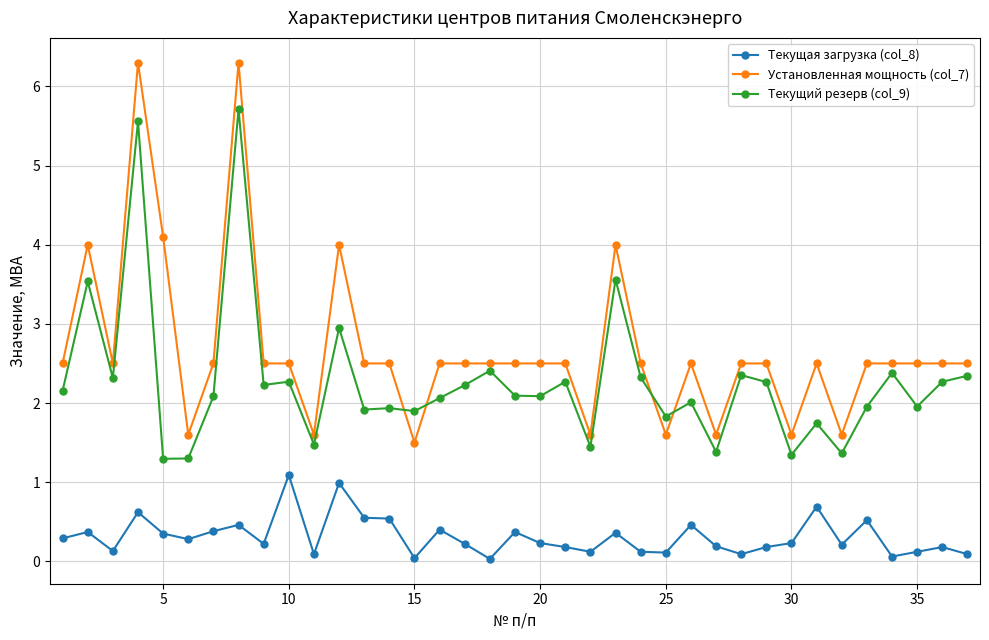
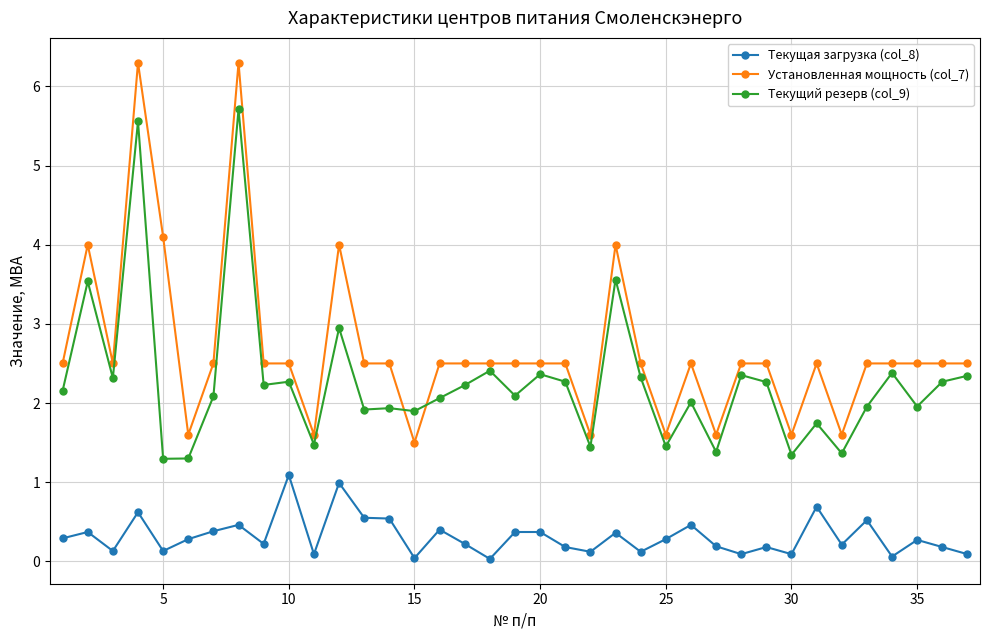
  {
    "Текущая загрузка (col_8)": {
-     "5": 0.4,
+     "5": 0.1,
      "10": 1.1,
      "15": 0.0,
-     "20": 0.2,
-     "25": 0.1,
-     "30": 0.2,
-     "35": 0.1
+     "20": 0.4,
+     "25": 0.3,
+     "30": 0.1,
+     "35": 0.3
    },
    "Установленная мощность (col_7)": {
      "5": 4.1,
      "10": 2.5,
      "15": 1.5,
      "20": 2.5,
      "25": 1.6,
      "30": 1.6,
      "35": 2.5
    },
    "Текущий резерв (col_9)": {
      "5": 1.3,
      "10": 2.3,
      "15": 1.9,
-     "20": 2.1,
-     "25": 1.8,
+     "20": 2.4,
+     "25": 1.5,
      "30": 1.3,
      "35": 2.0
    }
  }
